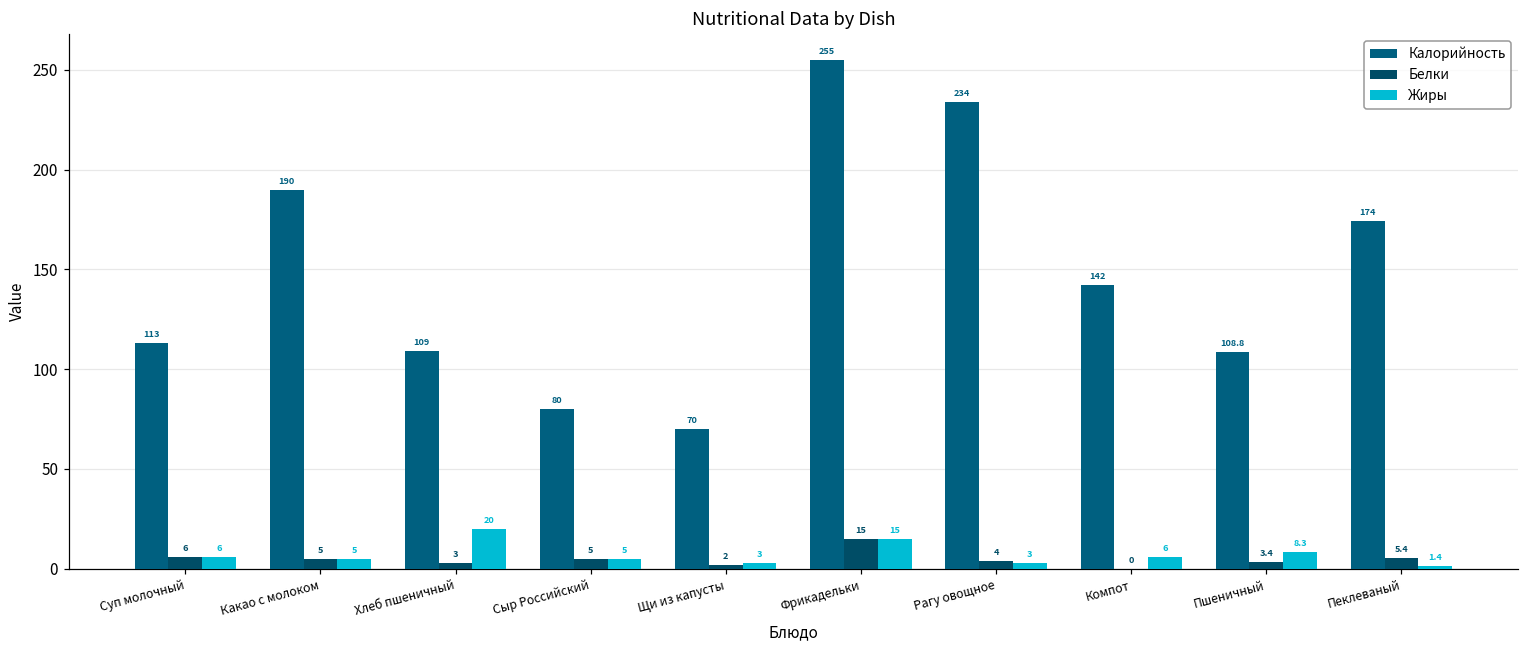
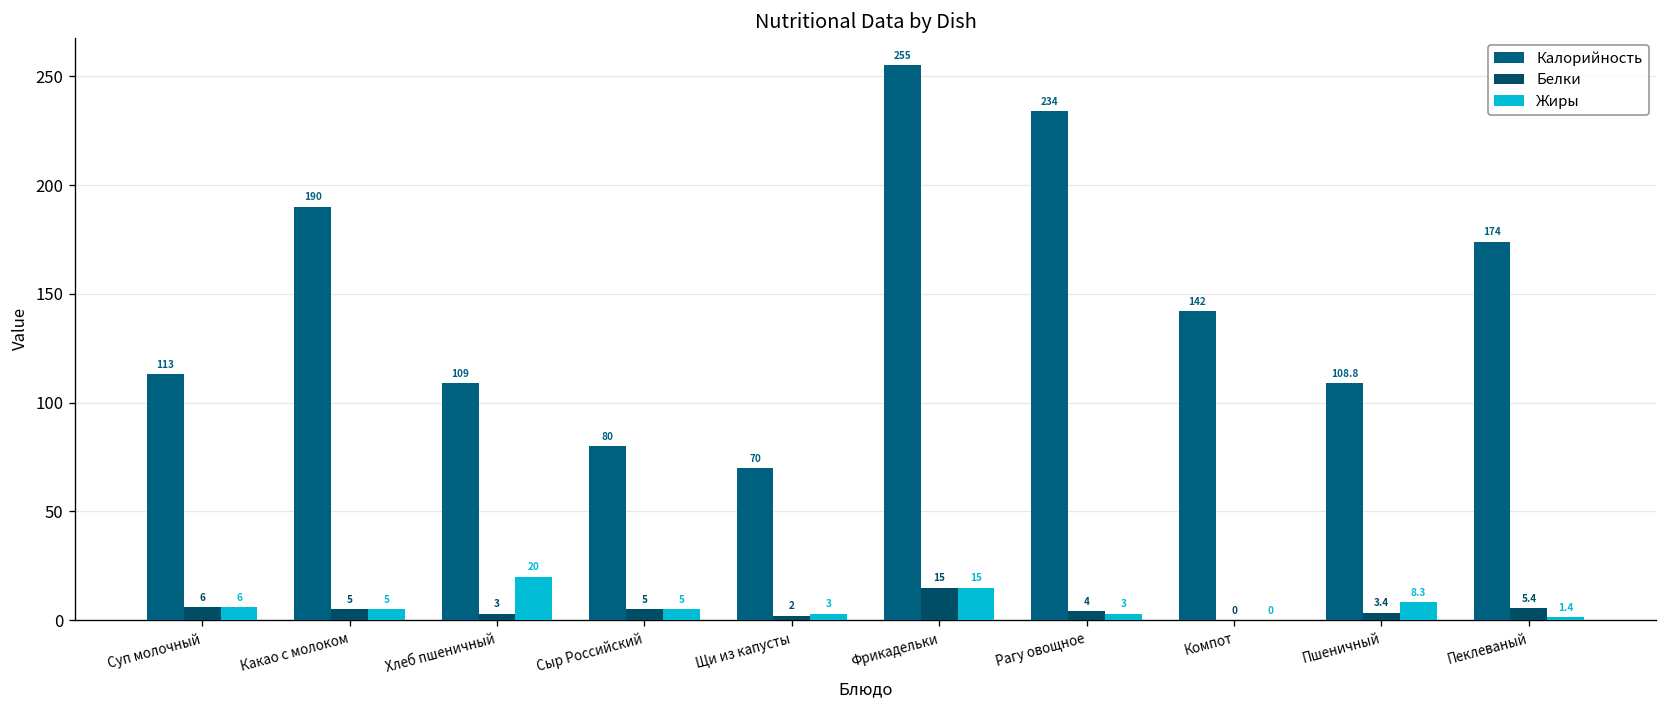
  {
    "Жиры": {
      "Суп молочный": 6,
      "Какао с молоком": 5,
      "Хлеб пшеничный": 20,
      "Сыр Российский": 5,
      "Щи из капусты": 3,
      "Фрикадельки": 15,
      "Рагу овощное": 3,
-     "Компот": 6,
+     "Компот": 0,
      "Пшеничный": 8.3,
      "Пеклеваный": 1.4
    }
  }
